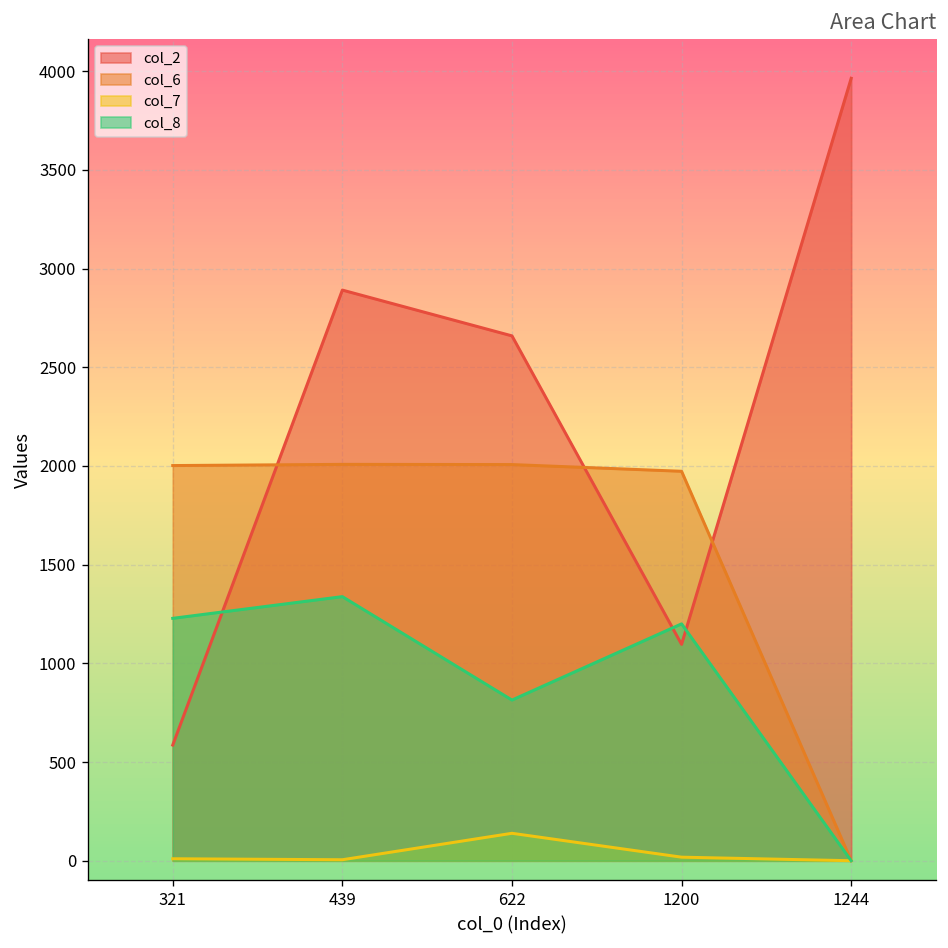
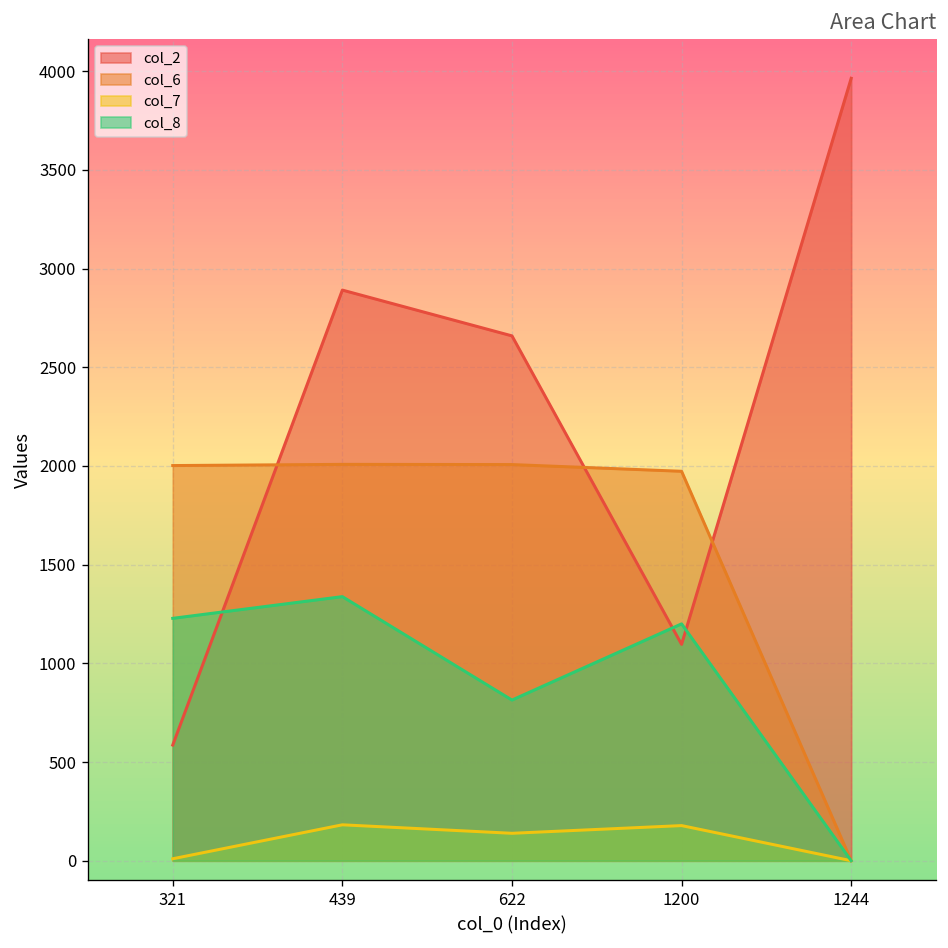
  {
    "col_7": {
      "321": 10,
-     "439": 10,
+     "439": 180,
      "622": 140,
-     "1200": 20
+     "1200": 180
    },
    "col_8": {
      "321": 1230,
      "439": 1340,
      "622": 810,
      "1200": 1200
    }
  }
